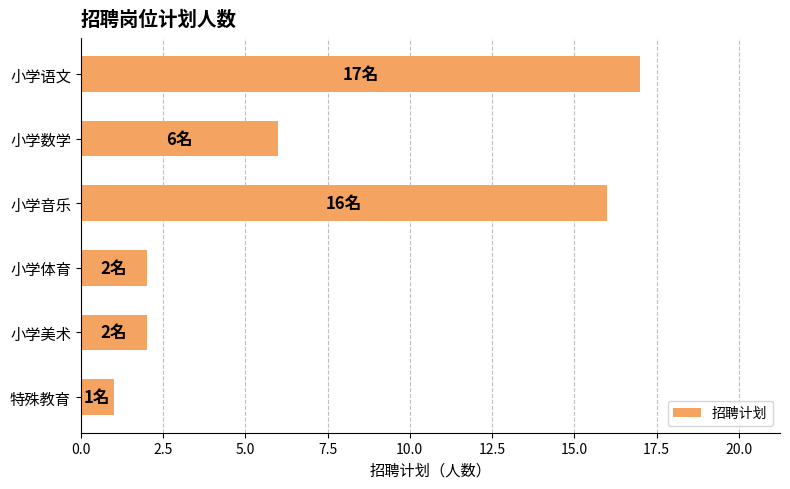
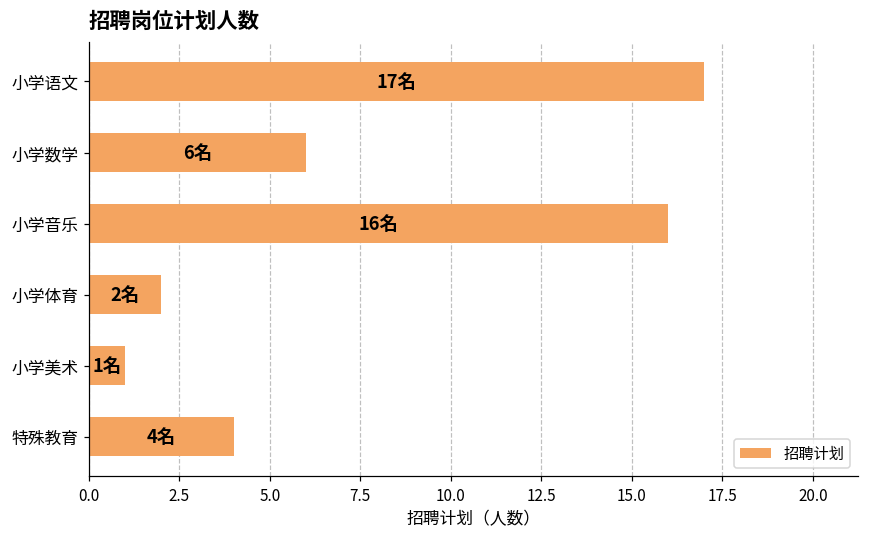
  {
    "小学语文": "17名",
    "小学数学": "6名",
    "小学音乐": "16名",
    "小学体育": "2名",
-   "小学美术": "2名",
-   "特殊教育": "1名"
+   "小学美术": "1名",
+   "特殊教育": "4名"
  }
